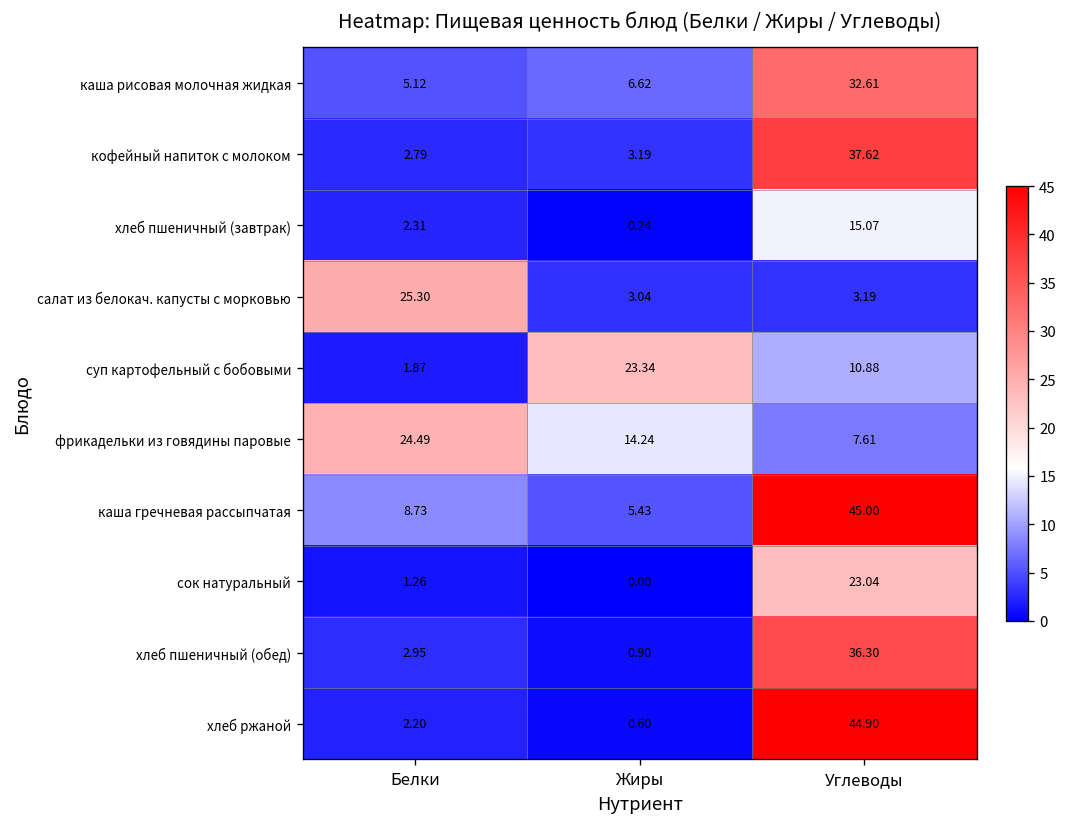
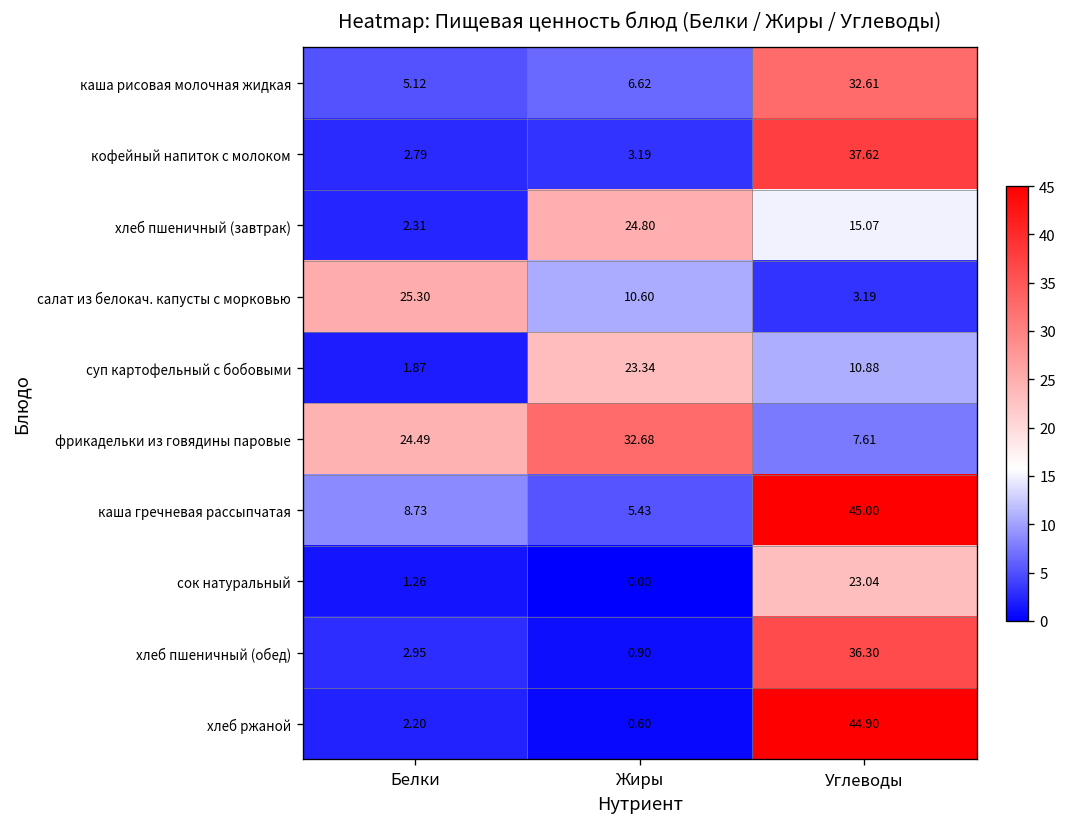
  {
    "каша рисовая молочная жидкая": {
      "Белки": 5.12,
      "Жиры": 6.62,
      "Углеводы": 32.61
    },
    "кофейный напиток с молоком": {
      "Белки": 2.79,
      "Жиры": 3.19,
      "Углеводы": 37.62
    },
    "хлеб пшеничный (завтрак)": {
      "Белки": 2.31,
-     "Жиры": 0.24,
+     "Жиры": 24.80,
      "Углеводы": 15.07
    },
    "салат из белокач. капусты с морковью": {
      "Белки": 25.30,
-     "Жиры": 3.04,
+     "Жиры": 10.60,
      "Углеводы": 3.19
    },
    "суп картофельный с бобовыми": {
      "Белки": 1.87,
      "Жиры": 23.34,
      "Углеводы": 10.88
    },
    "фрикадельки из говядины паровые": {
      "Белки": 24.49,
-     "Жиры": 14.24,
+     "Жиры": 32.68,
      "Углеводы": 7.61
    },
    "каша гречневая рассыпчатая": {
      "Белки": 8.73,
      "Жиры": 5.43,
      "Углеводы": 45.00
    },
    "сок натуральный": {
      "Белки": 1.26,
      "Жиры": 0.00,
      "Углеводы": 23.04
    },
    "хлеб пшеничный (обед)": {
      "Белки": 2.95,
      "Жиры": 0.90,
      "Углеводы": 36.30
    },
    "хлеб ржаной": {
      "Белки": 2.20,
      "Жиры": 0.60,
      "Углеводы": 44.90
    }
  }
